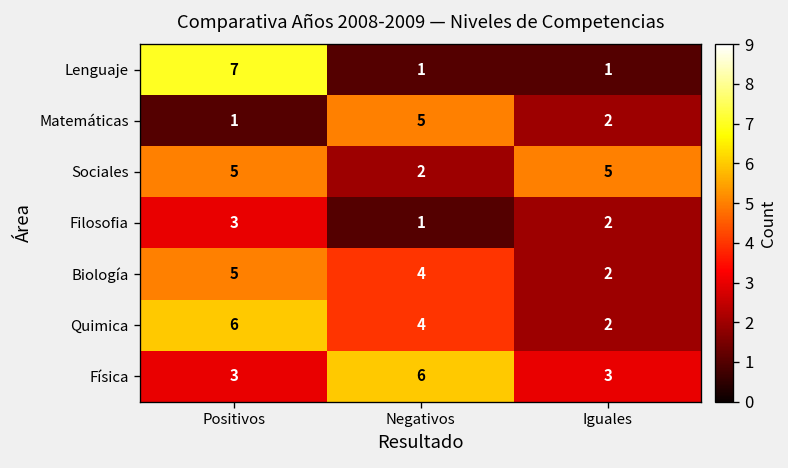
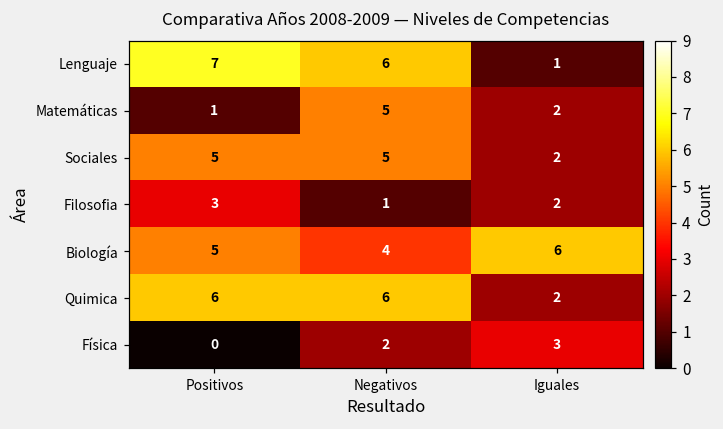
  {
    "Lenguaje": {
      "Positivos": 7,
-     "Negativos": 1,
+     "Negativos": 6,
      "Iguales": 1
    },
    "Matemáticas": {
      "Positivos": 1,
      "Negativos": 5,
      "Iguales": 2
    },
    "Sociales": {
      "Positivos": 5,
-     "Negativos": 2,
-     "Iguales": 5
+     "Negativos": 5,
+     "Iguales": 2
    },
    "Filosofia": {
      "Positivos": 3,
      "Negativos": 1,
      "Iguales": 2
    },
    "Biología": {
      "Positivos": 5,
      "Negativos": 4,
-     "Iguales": 2
+     "Iguales": 6
    },
    "Quimica": {
      "Positivos": 6,
-     "Negativos": 4,
+     "Negativos": 6,
      "Iguales": 2
    },
    "Física": {
-     "Positivos": 3,
-     "Negativos": 6,
+     "Positivos": 0,
+     "Negativos": 2,
      "Iguales": 3
    }
  }
